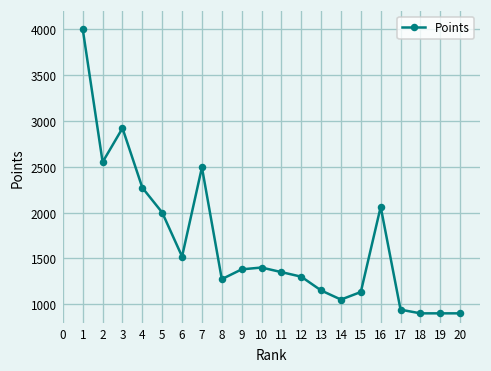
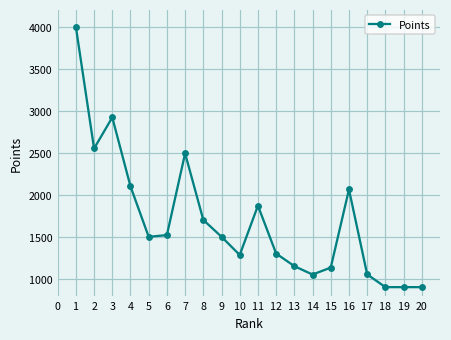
  {
    "1": 4000,
    "2": 2600,
    "3": 2900,
-   "4": 2300,
-   "5": 2000,
+   "4": 2100,
+   "5": 1500,
    "6": 1500,
    "7": 2500,
-   "8": 1300,
-   "9": 1400,
-   "10": 1400,
-   "11": 1400,
+   "8": 1700,
+   "9": 1500,
+   "10": 1300,
+   "11": 1900,
    "12": 1300,
    "13": 1200,
    "14": 1100,
    "15": 1100,
    "16": 2100,
-   "17": 900,
+   "17": 1100,
    "18": 900,
    "19": 900,
    "20": 900
  }
